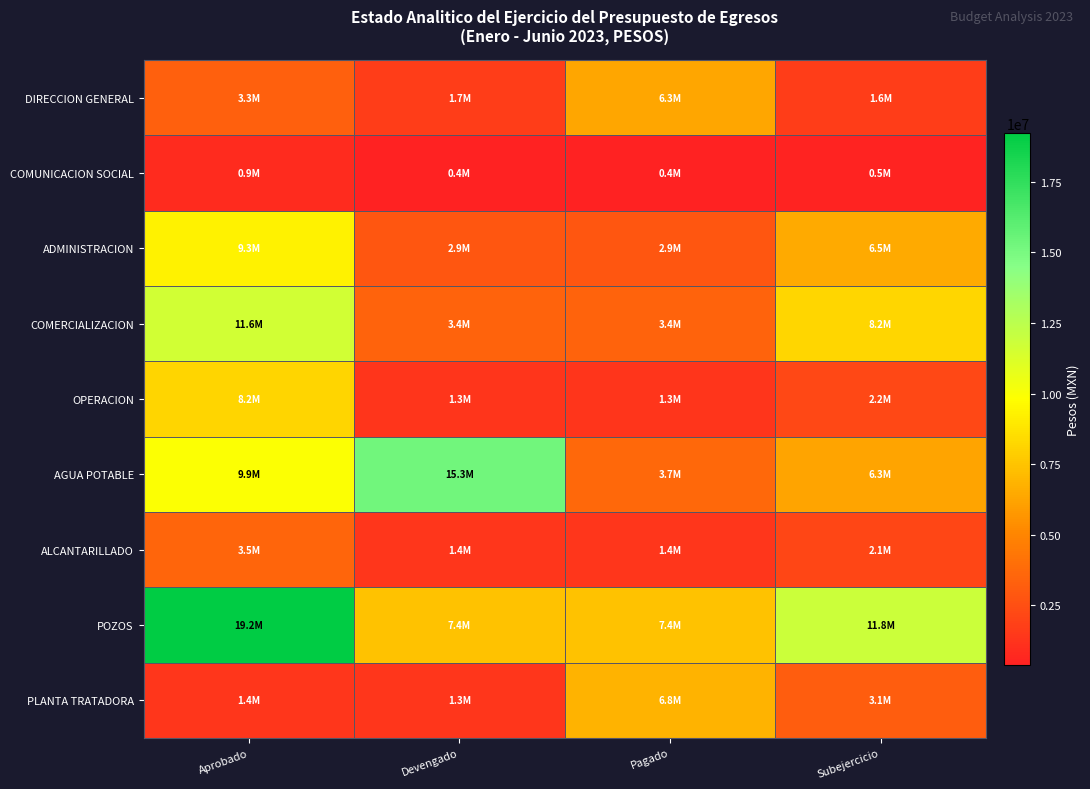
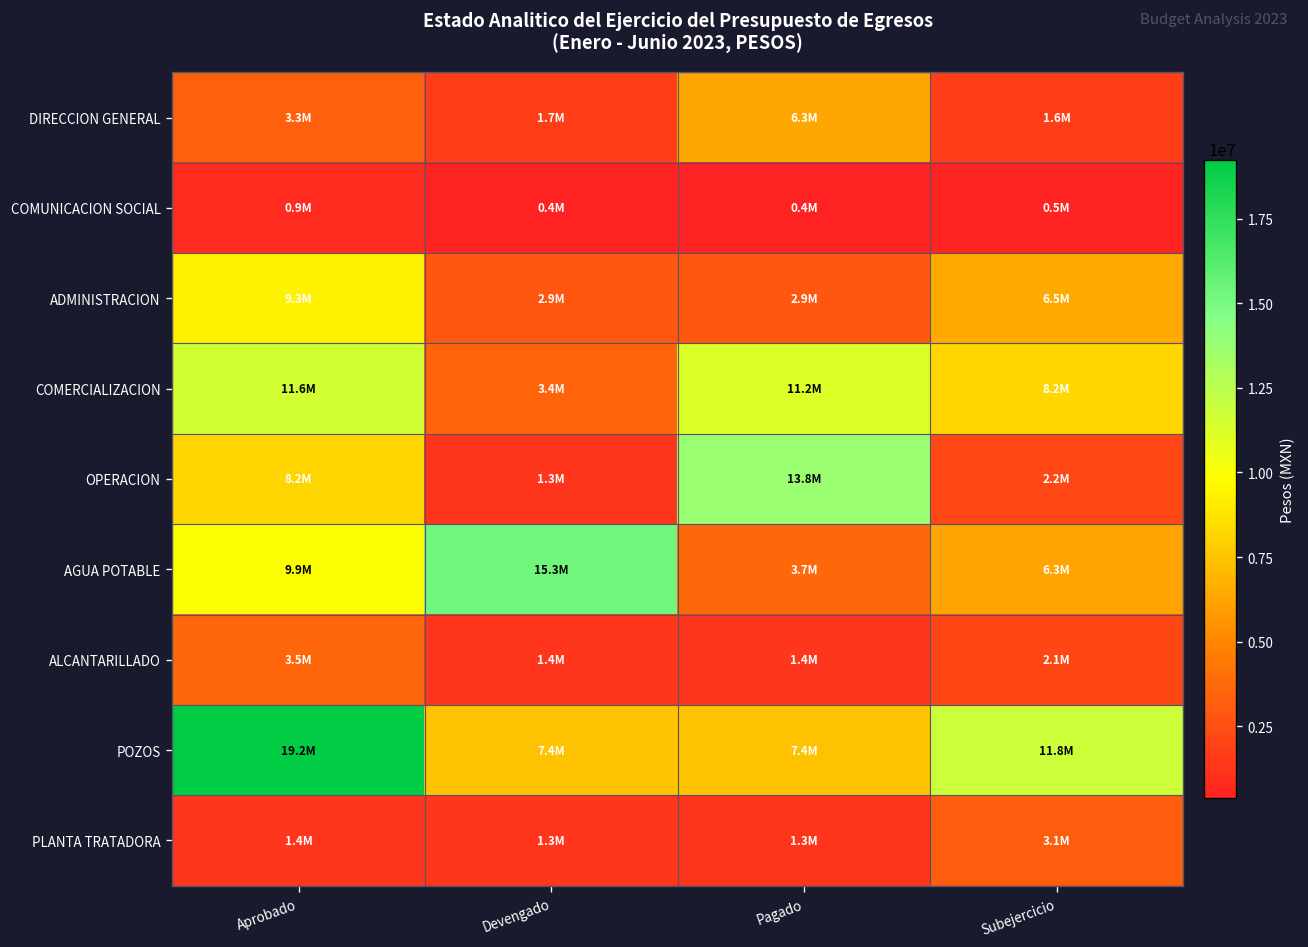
  {
    "DIRECCION GENERAL": {
      "Aprobado": "3.3M",
      "Devengado": "1.7M",
      "Pagado": "6.3M",
      "Subejercicio": "1.6M"
    },
    "COMUNICACION SOCIAL": {
      "Aprobado": "0.9M",
      "Devengado": "0.4M",
      "Pagado": "0.4M",
      "Subejercicio": "0.5M"
    },
    "ADMINISTRACION": {
      "Aprobado": "9.3M",
      "Devengado": "2.9M",
      "Pagado": "2.9M",
      "Subejercicio": "6.5M"
    },
    "COMERCIALIZACION": {
      "Aprobado": "11.6M",
      "Devengado": "3.4M",
-     "Pagado": "3.4M",
+     "Pagado": "11.2M",
      "Subejercicio": "8.2M"
    },
    "OPERACION": {
      "Aprobado": "8.2M",
      "Devengado": "1.3M",
-     "Pagado": "1.3M",
+     "Pagado": "13.8M",
      "Subejercicio": "2.2M"
    },
    "AGUA POTABLE": {
      "Aprobado": "9.9M",
      "Devengado": "15.3M",
      "Pagado": "3.7M",
      "Subejercicio": "6.3M"
    },
    "ALCANTARILLADO": {
      "Aprobado": "3.5M",
      "Devengado": "1.4M",
      "Pagado": "1.4M",
      "Subejercicio": "2.1M"
    },
    "POZOS": {
      "Aprobado": "19.2M",
      "Devengado": "7.4M",
      "Pagado": "7.4M",
      "Subejercicio": "11.8M"
    },
    "PLANTA TRATADORA": {
      "Aprobado": "1.4M",
      "Devengado": "1.3M",
-     "Pagado": "6.8M",
+     "Pagado": "1.3M",
      "Subejercicio": "3.1M"
    }
  }
